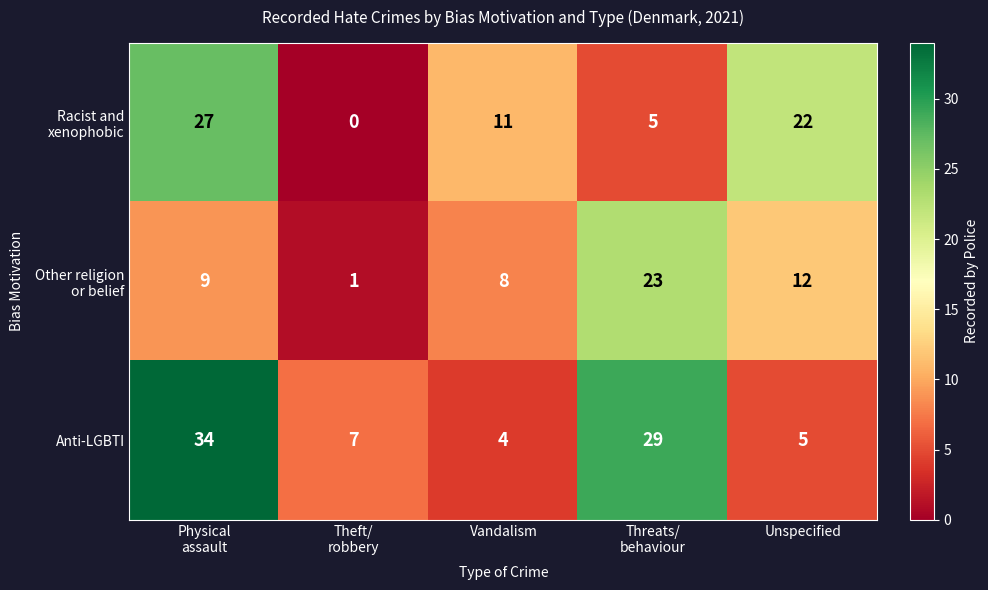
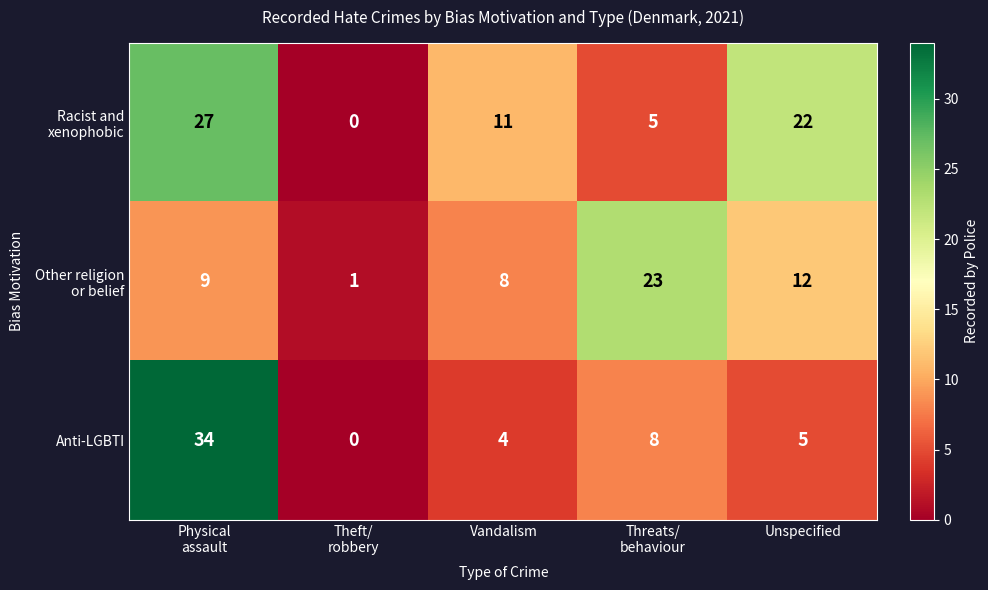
  {
    "Racist and xenophobic": {
      "Physical assault": 27,
      "Theft/ robbery": 0,
      "Vandalism": 11,
      "Threats/ behaviour": 5,
      "Unspecified": 22
    },
    "Other religion or belief": {
      "Physical assault": 9,
      "Theft/ robbery": 1,
      "Vandalism": 8,
      "Threats/ behaviour": 23,
      "Unspecified": 12
    },
    "Anti-LGBTI": {
      "Physical assault": 34,
-     "Theft/ robbery": 7,
+     "Theft/ robbery": 0,
      "Vandalism": 4,
-     "Threats/ behaviour": 29,
+     "Threats/ behaviour": 8,
      "Unspecified": 5
    }
  }
